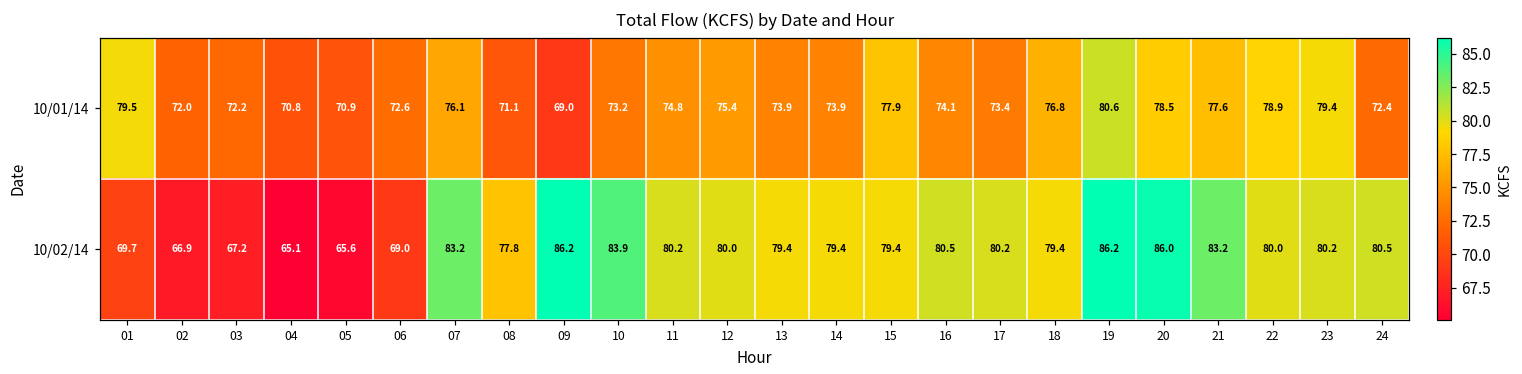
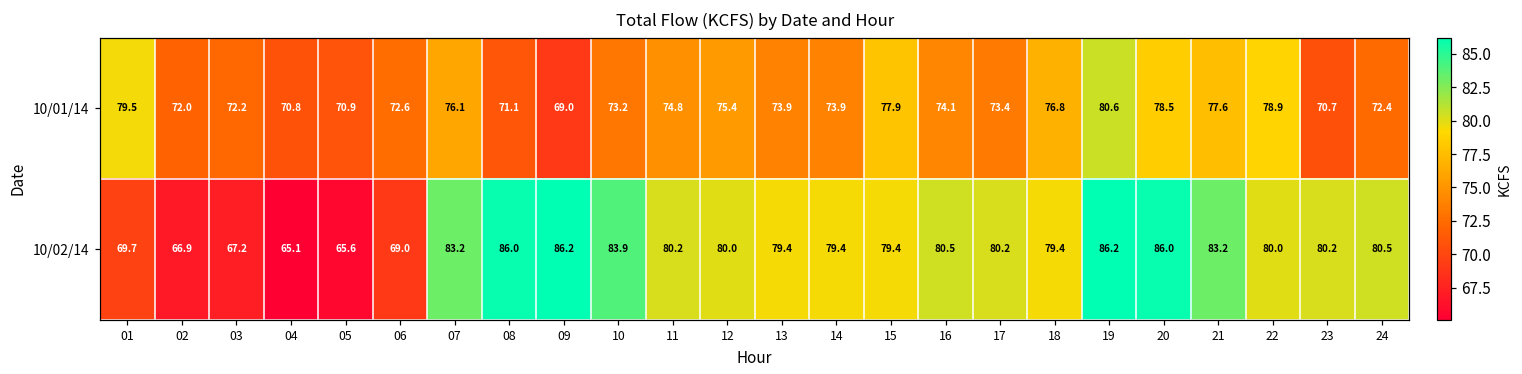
  {
    "10/01/14": {
      "01": 79.5,
      "02": 72.0,
      "03": 72.2,
      "04": 70.8,
      "05": 70.9,
      "06": 72.6,
      "07": 76.1,
      "08": 71.1,
      "09": 69.0,
      "10": 73.2,
      "11": 74.8,
      "12": 75.4,
      "13": 73.9,
      "14": 73.9,
      "15": 77.9,
      "16": 74.1,
      "17": 73.4,
      "18": 76.8,
      "19": 80.6,
      "20": 78.5,
      "21": 77.6,
      "22": 78.9,
-     "23": 79.4,
+     "23": 70.7,
      "24": 72.4
    },
    "10/02/14": {
      "01": 69.7,
      "02": 66.9,
      "03": 67.2,
      "04": 65.1,
      "05": 65.6,
      "06": 69.0,
      "07": 83.2,
-     "08": 77.8,
+     "08": 86.0,
      "09": 86.2,
      "10": 83.9,
      "11": 80.2,
      "12": 80.0,
      "13": 79.4,
      "14": 79.4,
      "15": 79.4,
      "16": 80.5,
      "17": 80.2,
      "18": 79.4,
      "19": 86.2,
      "20": 86.0,
      "21": 83.2,
      "22": 80.0,
      "23": 80.2,
      "24": 80.5
    }
  }
